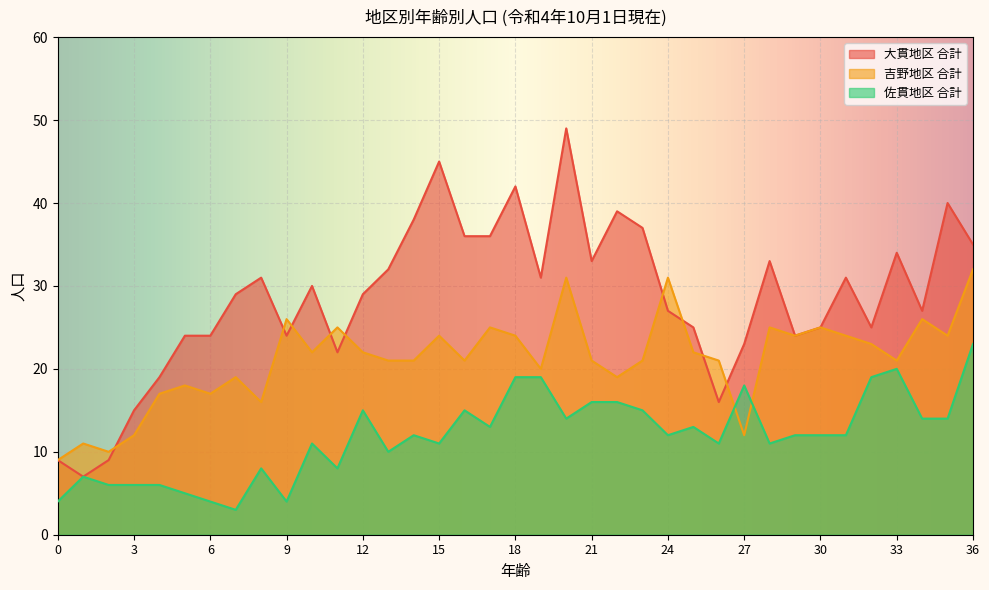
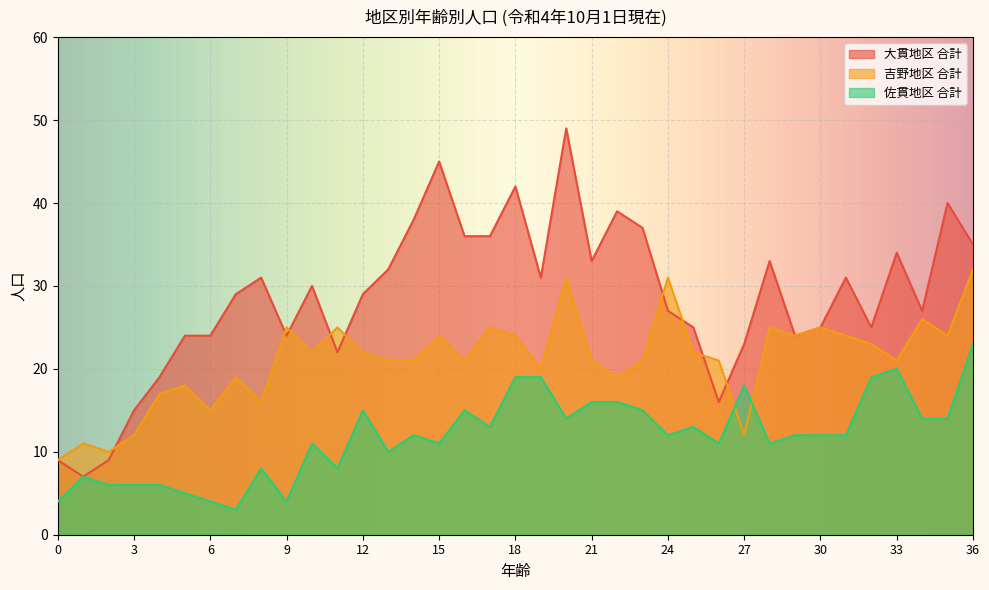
  {
    "大貫地区 合計": {
      "3": 15,
      "6": 24,
      "9": 24,
      "12": 29,
      "15": 45,
      "18": 42,
      "21": 33,
      "24": 27,
      "27": 23,
      "33": 34,
      "36": 35
    },
    "吉野地区 合計": {
      "3": 12,
-     "6": 17,
-     "9": 26,
+     "6": 15,
+     "9": 25,
      "12": 22,
      "15": 24,
      "18": 24,
      "21": 21,
      "24": 31,
      "27": 12,
      "33": 21,
      "36": 32
    },
    "佐貫地区 合計": {
      "0": 4,
      "3": 6,
      "6": 4,
      "9": 4,
      "12": 15,
      "15": 11,
      "18": 19,
      "21": 16,
      "24": 12,
      "27": 18,
      "30": 12,
      "33": 20,
      "36": 23
    }
  }
